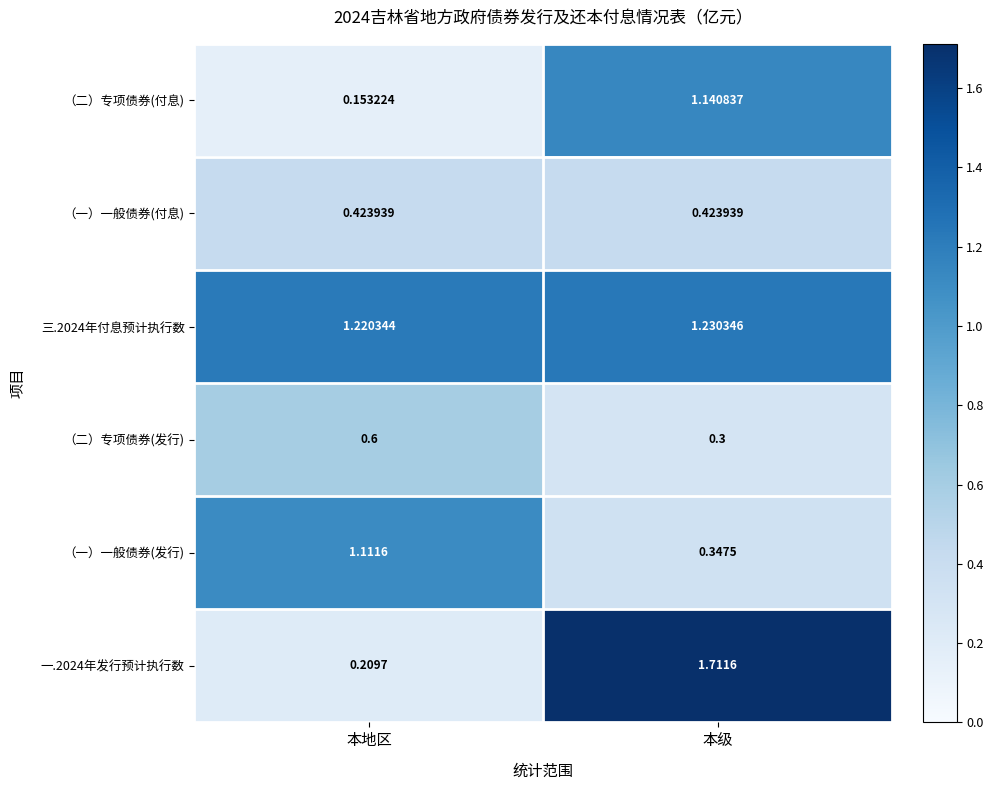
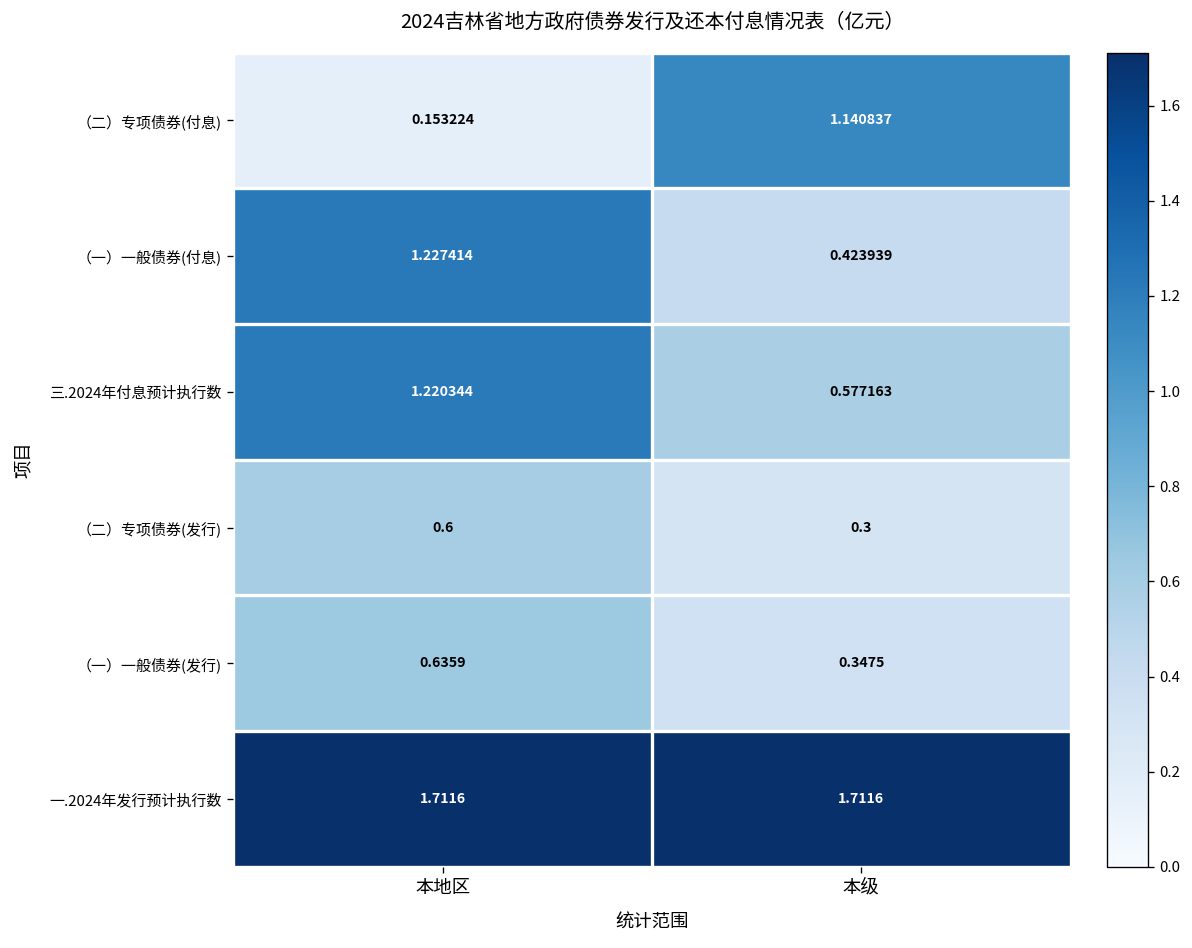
  {
    "（二）专项债券(付息)": {
      "本地区": 0.153224,
      "本级": 1.140837
    },
    "（一）一般债券(付息)": {
-     "本地区": 0.423939,
+     "本地区": 1.227414,
      "本级": 0.423939
    },
    "三.2024年付息预计执行数": {
      "本地区": 1.220344,
-     "本级": 1.230346
+     "本级": 0.577163
    },
    "（二）专项债券(发行)": {
      "本地区": 0.6,
      "本级": 0.3
    },
    "（一）一般债券(发行)": {
-     "本地区": 1.1116,
+     "本地区": 0.6359,
      "本级": 0.3475
    },
    "一.2024年发行预计执行数": {
-     "本地区": 0.2097,
+     "本地区": 1.7116,
      "本级": 1.7116
    }
  }
